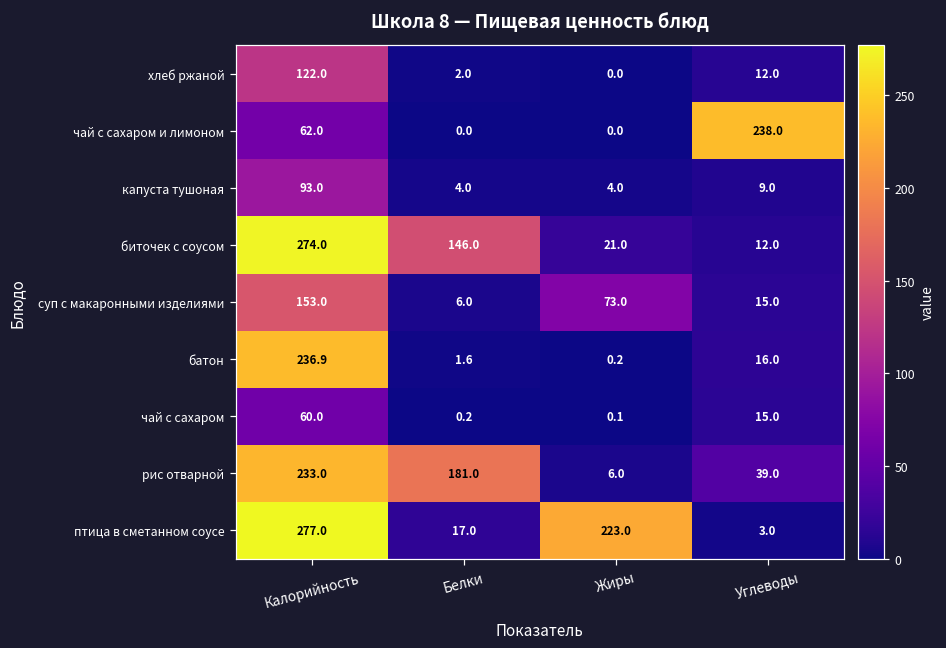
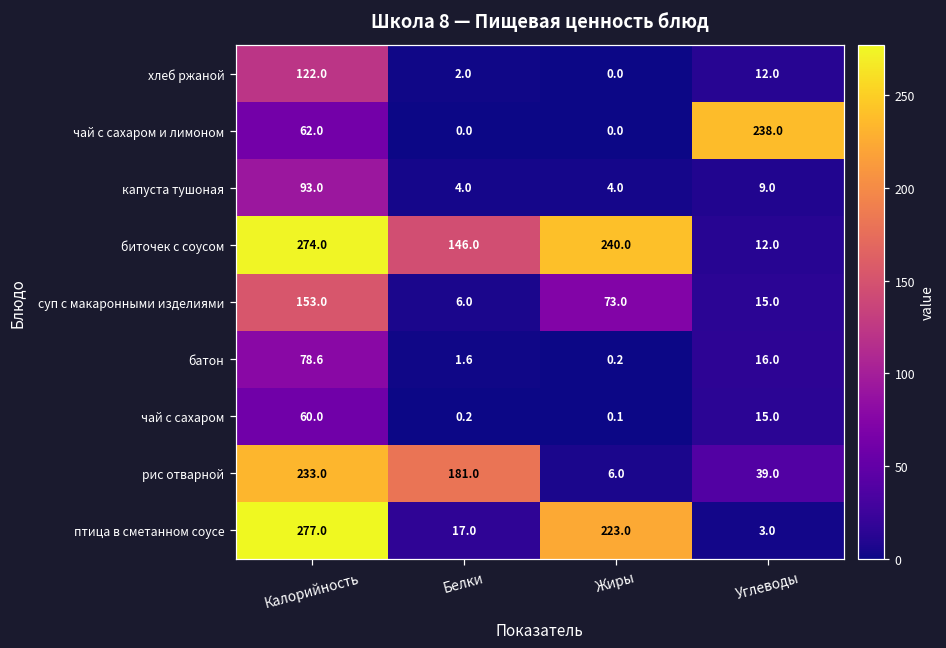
  {
    "хлеб ржаной": {
      "Калорийность": 122.0,
      "Белки": 2.0,
      "Жиры": 0.0,
      "Углеводы": 12.0
    },
    "чай с сахаром и лимоном": {
      "Калорийность": 62.0,
      "Белки": 0.0,
      "Жиры": 0.0,
      "Углеводы": 238.0
    },
    "капуста тушоная": {
      "Калорийность": 93.0,
      "Белки": 4.0,
      "Жиры": 4.0,
      "Углеводы": 9.0
    },
    "биточек с соусом": {
      "Калорийность": 274.0,
      "Белки": 146.0,
-     "Жиры": 21.0,
+     "Жиры": 240.0,
      "Углеводы": 12.0
    },
    "суп с макаронными изделиями": {
      "Калорийность": 153.0,
      "Белки": 6.0,
      "Жиры": 73.0,
      "Углеводы": 15.0
    },
    "батон": {
-     "Калорийность": 236.9,
+     "Калорийность": 78.6,
      "Белки": 1.6,
      "Жиры": 0.2,
      "Углеводы": 16.0
    },
    "чай с сахаром": {
      "Калорийность": 60.0,
      "Белки": 0.2,
      "Жиры": 0.1,
      "Углеводы": 15.0
    },
    "рис отварной": {
      "Калорийность": 233.0,
      "Белки": 181.0,
      "Жиры": 6.0,
      "Углеводы": 39.0
    },
    "птица в сметанном соусе": {
      "Калорийность": 277.0,
      "Белки": 17.0,
      "Жиры": 223.0,
      "Углеводы": 3.0
    }
  }
